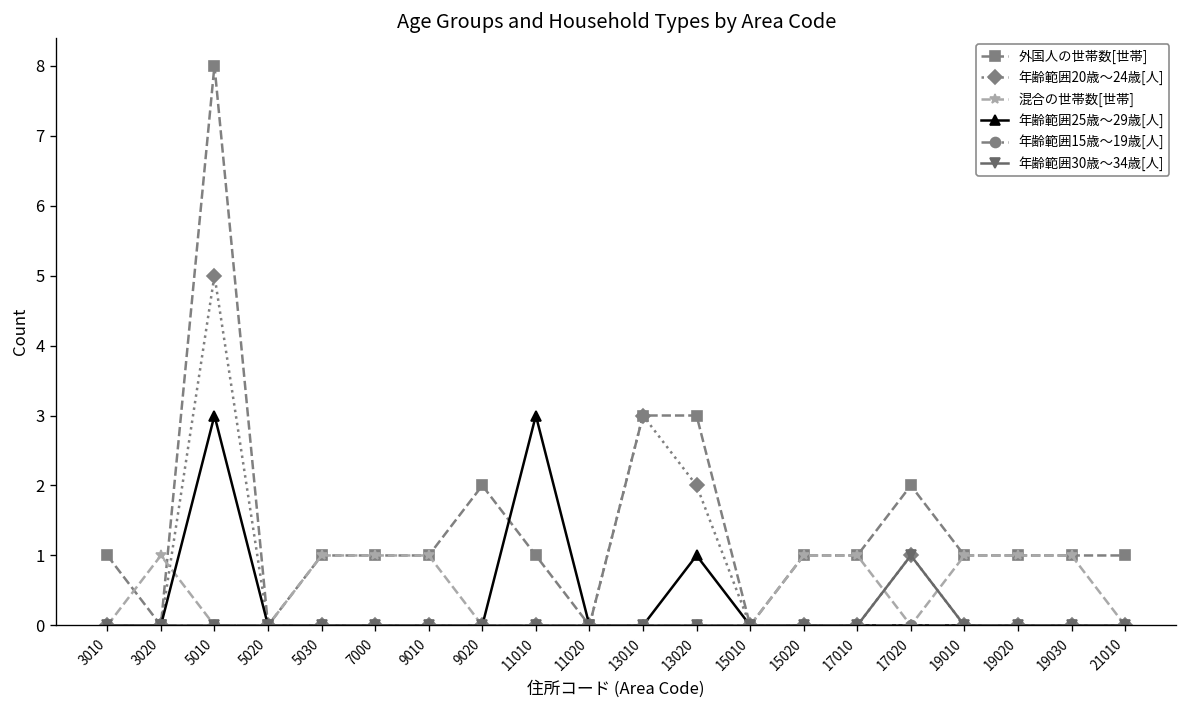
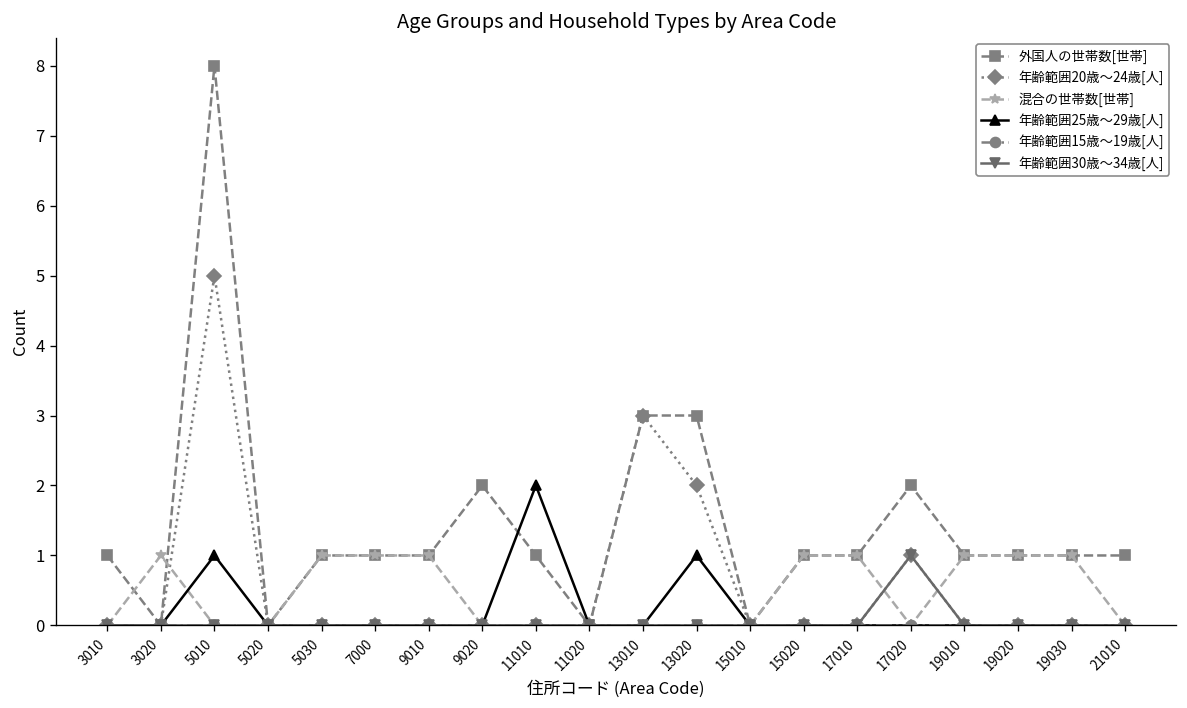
  {
    "混合の世帯数[世帯]": {
      "3020": 1
    },
    "年齢範囲25歳～29歳[人]": {
-     "5010": 3,
-     "11010": 3,
+     "5010": 1,
+     "11010": 2,
      "13020": 1
    }
  }
